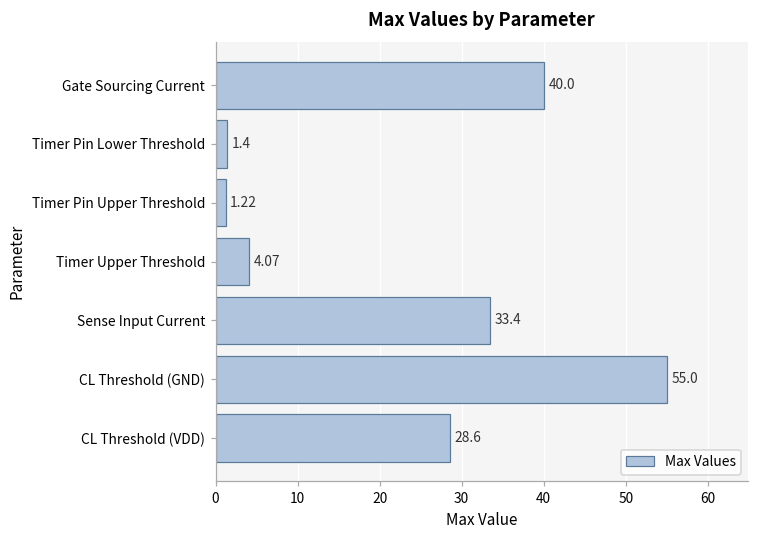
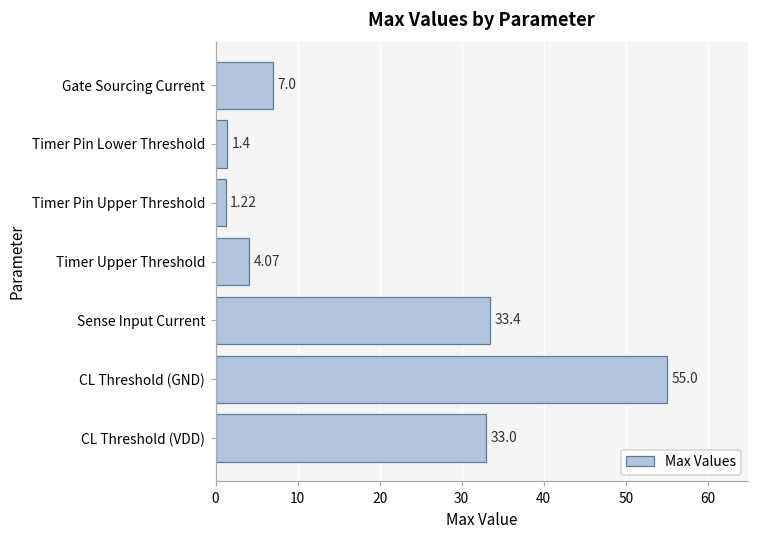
  {
-   "Gate Sourcing Current": 40.0,
+   "Gate Sourcing Current": 7.0,
    "Timer Pin Lower Threshold": 1.4,
    "Timer Pin Upper Threshold": 1.22,
    "Timer Upper Threshold": 4.07,
    "Sense Input Current": 33.4,
    "CL Threshold (GND)": 55.0,
-   "CL Threshold (VDD)": 28.6
+   "CL Threshold (VDD)": 33.0
  }
